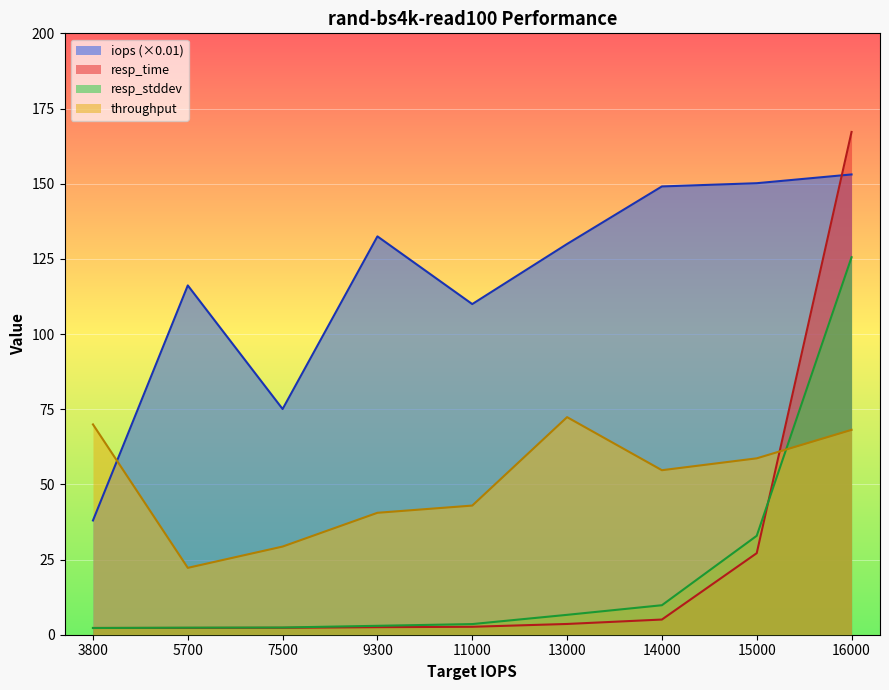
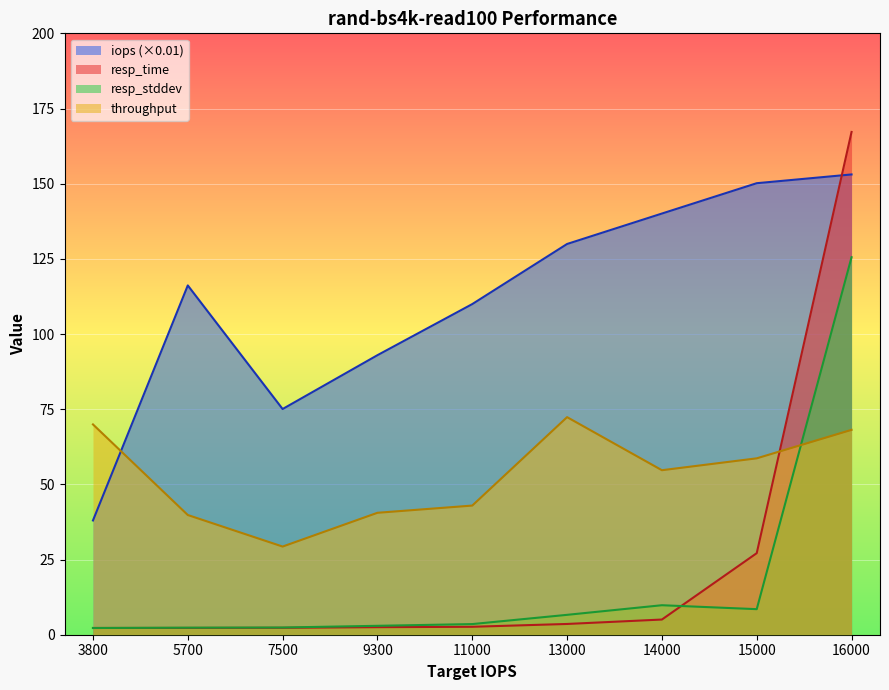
  {
    "iops (×0.01)": {
      "3800": 38,
      "5700": 116,
      "7500": 75,
-     "9300": 132,
+     "9300": 93,
      "11000": 110,
      "13000": 130,
-     "14000": 149,
+     "14000": 140,
      "15000": 150,
      "16000": 153
    },
    "resp_time": {
      "11000": 3,
      "13000": 4,
      "14000": 5,
      "15000": 27,
      "16000": 167
    },
    "resp_stddev": {
      "11000": 4,
      "13000": 7,
      "14000": 10,
-     "15000": 33,
+     "15000": 9,
      "16000": 126
    },
    "throughput": {
      "3800": 70,
-     "5700": 22,
+     "5700": 40,
      "7500": 29,
      "9300": 41,
      "11000": 43,
      "13000": 72,
      "14000": 55,
      "15000": 59,
      "16000": 68
    }
  }
